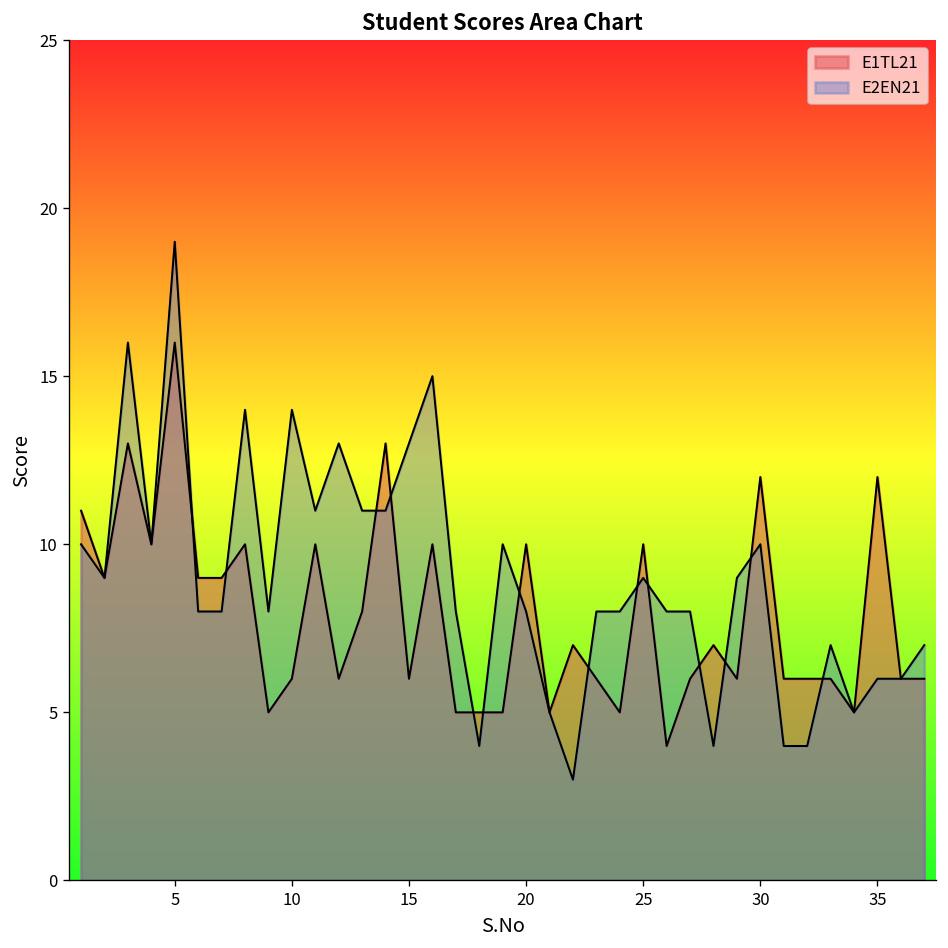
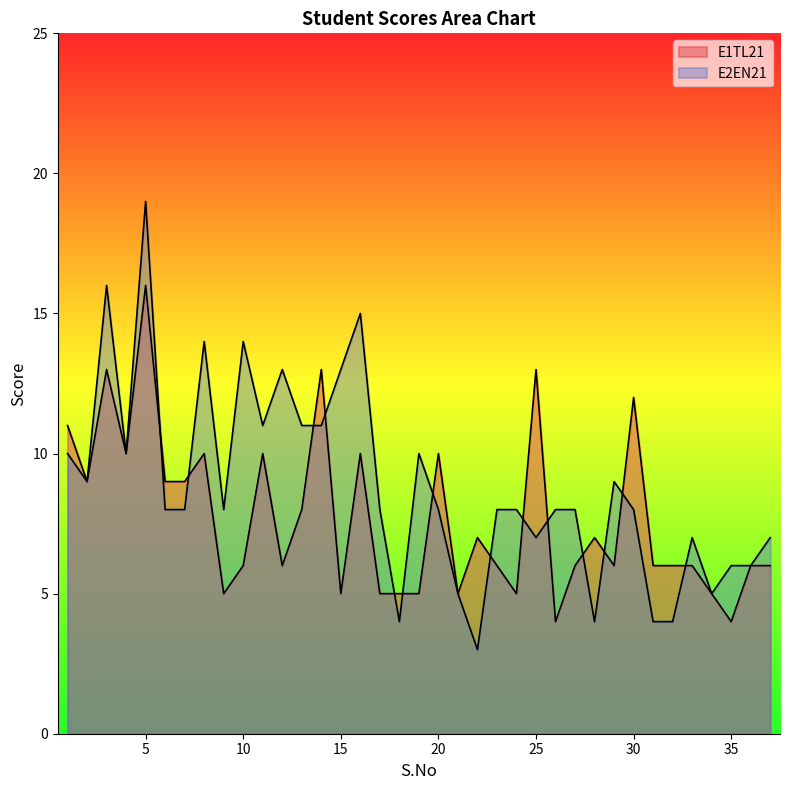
  {
    "E1TL21": {
      "5": 16,
      "10": 6,
-     "15": 6,
+     "15": 5,
      "20": 10,
-     "25": 10,
+     "25": 13,
      "30": 12,
-     "35": 12
+     "35": 4
    },
    "E2EN21": {
      "5": 19,
      "10": 14,
      "15": 13,
      "20": 8,
-     "25": 9,
-     "30": 10,
+     "25": 7,
+     "30": 8,
      "35": 6
    }
  }
